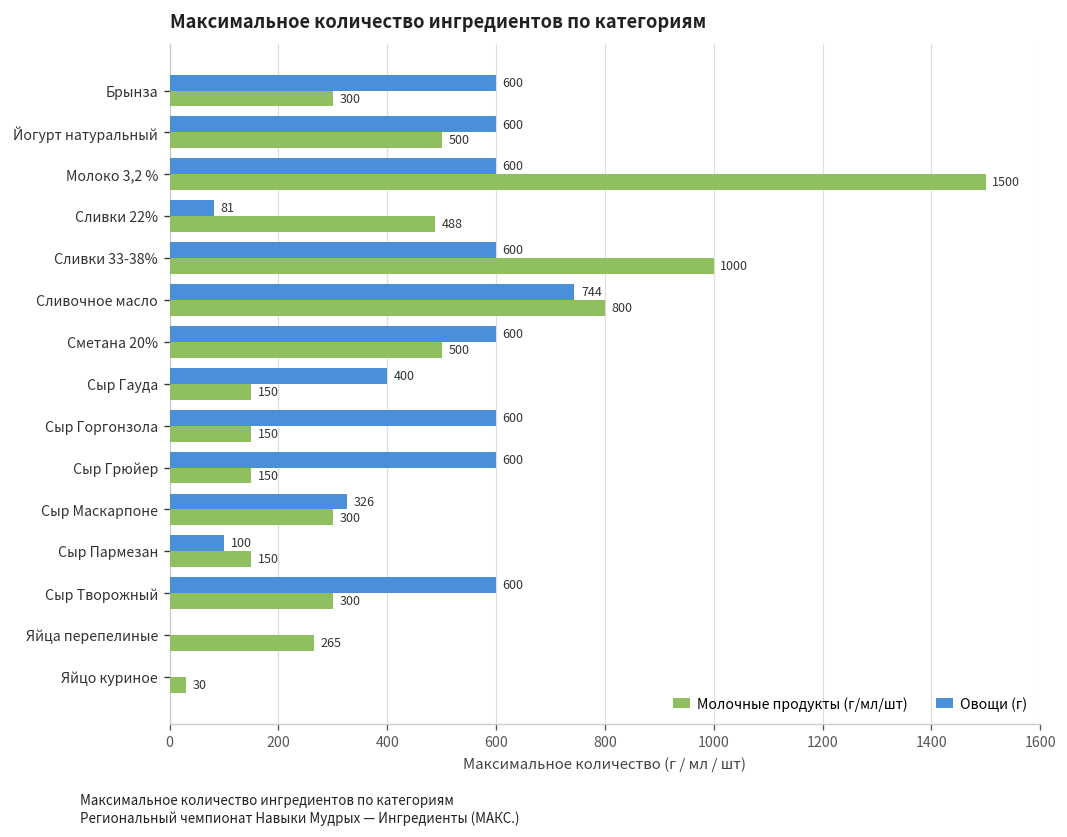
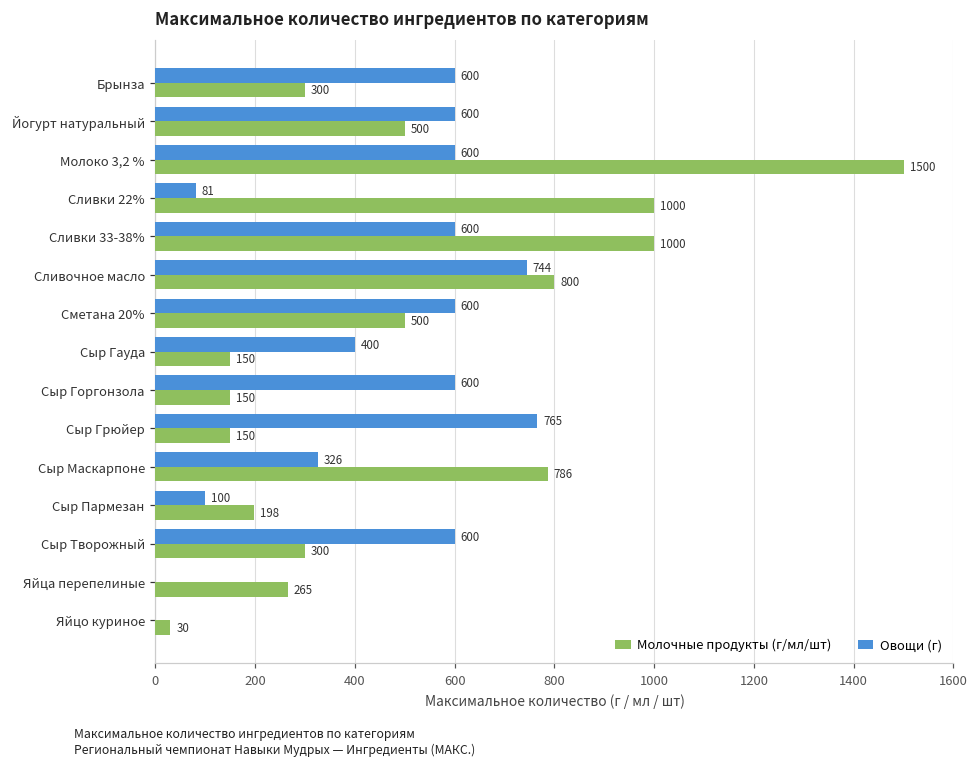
  {
    "Молочные продукты (г/мл/шт)": {
      "Брынза": 300,
      "Йогурт натуральный": 500,
      "Молоко 3,2 %": 1500,
-     "Сливки 22%": 488,
+     "Сливки 22%": 1000,
      "Сливки 33-38%": 1000,
      "Сливочное масло": 800,
      "Сметана 20%": 500,
      "Сыр Гауда": 150,
      "Сыр Горгонзола": 150,
      "Сыр Грюйер": 150,
-     "Сыр Маскарпоне": 300,
-     "Сыр Пармезан": 150,
+     "Сыр Маскарпоне": 786,
+     "Сыр Пармезан": 198,
      "Сыр Творожный": 300,
      "Яйца перепелиные": 265,
      "Яйцо куриное": 30
    },
    "Овощи (г)": {
      "Брынза": 600,
      "Йогурт натуральный": 600,
      "Молоко 3,2 %": 600,
      "Сливки 22%": 81,
      "Сливки 33-38%": 600,
      "Сливочное масло": 744,
      "Сметана 20%": 600,
      "Сыр Гауда": 400,
      "Сыр Горгонзола": 600,
-     "Сыр Грюйер": 600,
+     "Сыр Грюйер": 765,
      "Сыр Маскарпоне": 326,
      "Сыр Пармезан": 100,
      "Сыр Творожный": 600
    }
  }
